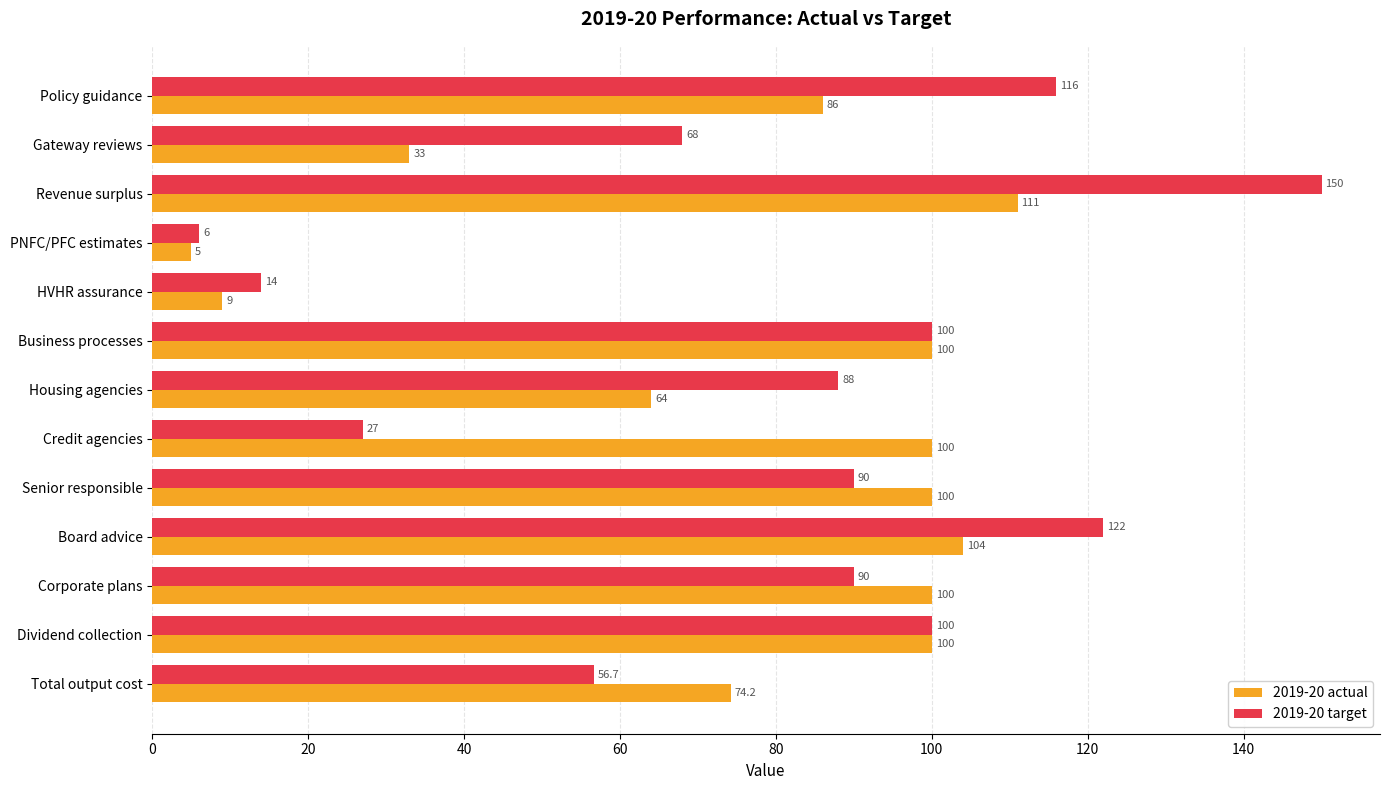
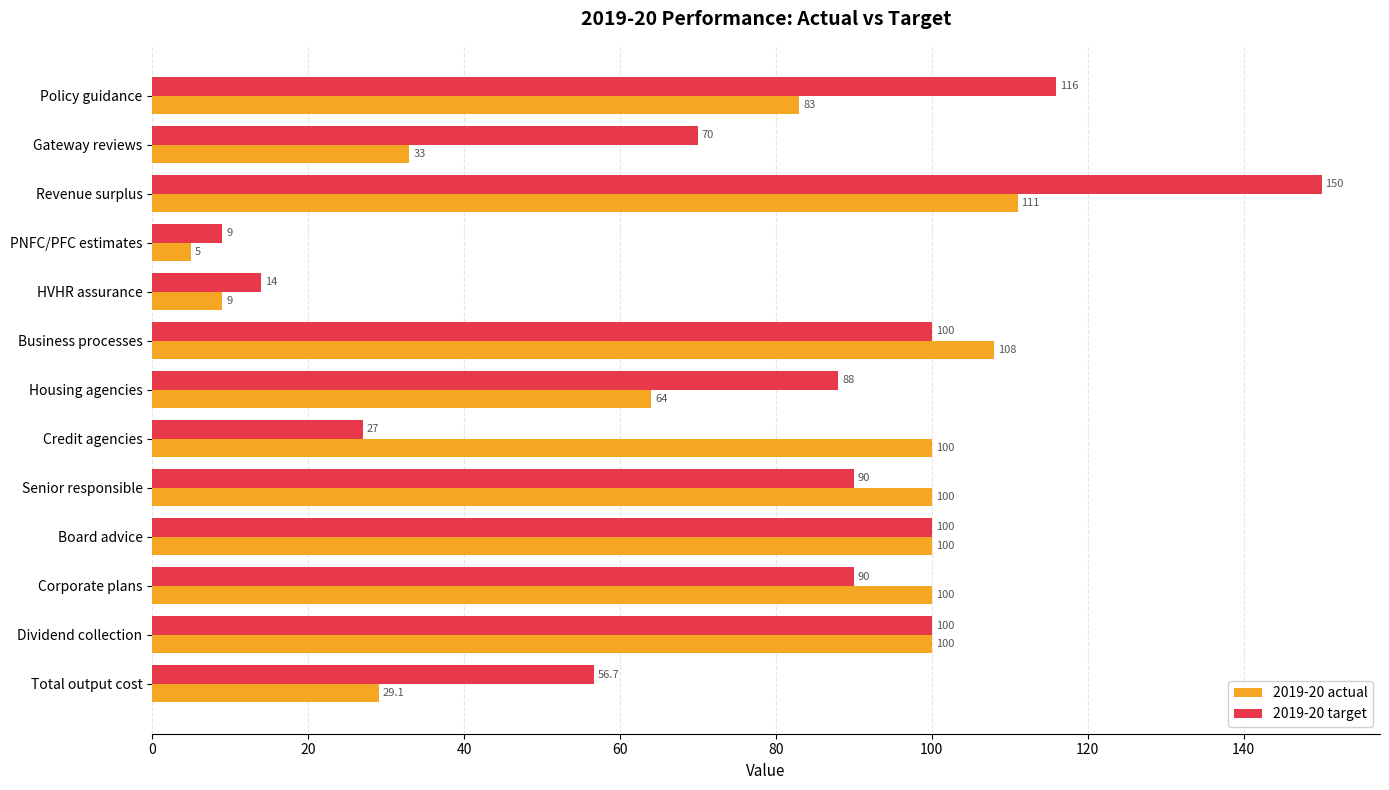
  {
    "2019-20 actual": {
-     "Policy guidance": 86,
+     "Policy guidance": 83,
      "Gateway reviews": 33,
      "Revenue surplus": 111,
      "PNFC/PFC estimates": 5,
      "HVHR assurance": 9,
-     "Business processes": 100,
+     "Business processes": 108,
      "Housing agencies": 64,
      "Credit agencies": 100,
      "Senior responsible": 100,
-     "Board advice": 104,
+     "Board advice": 100,
      "Corporate plans": 100,
      "Dividend collection": 100,
-     "Total output cost": 74.2
+     "Total output cost": 29.1
    },
    "2019-20 target": {
      "Policy guidance": 116,
-     "Gateway reviews": 68,
+     "Gateway reviews": 70,
      "Revenue surplus": 150,
-     "PNFC/PFC estimates": 6,
+     "PNFC/PFC estimates": 9,
      "HVHR assurance": 14,
      "Business processes": 100,
      "Housing agencies": 88,
      "Credit agencies": 27,
      "Senior responsible": 90,
-     "Board advice": 122,
+     "Board advice": 100,
      "Corporate plans": 90,
      "Dividend collection": 100,
      "Total output cost": 56.7
    }
  }
